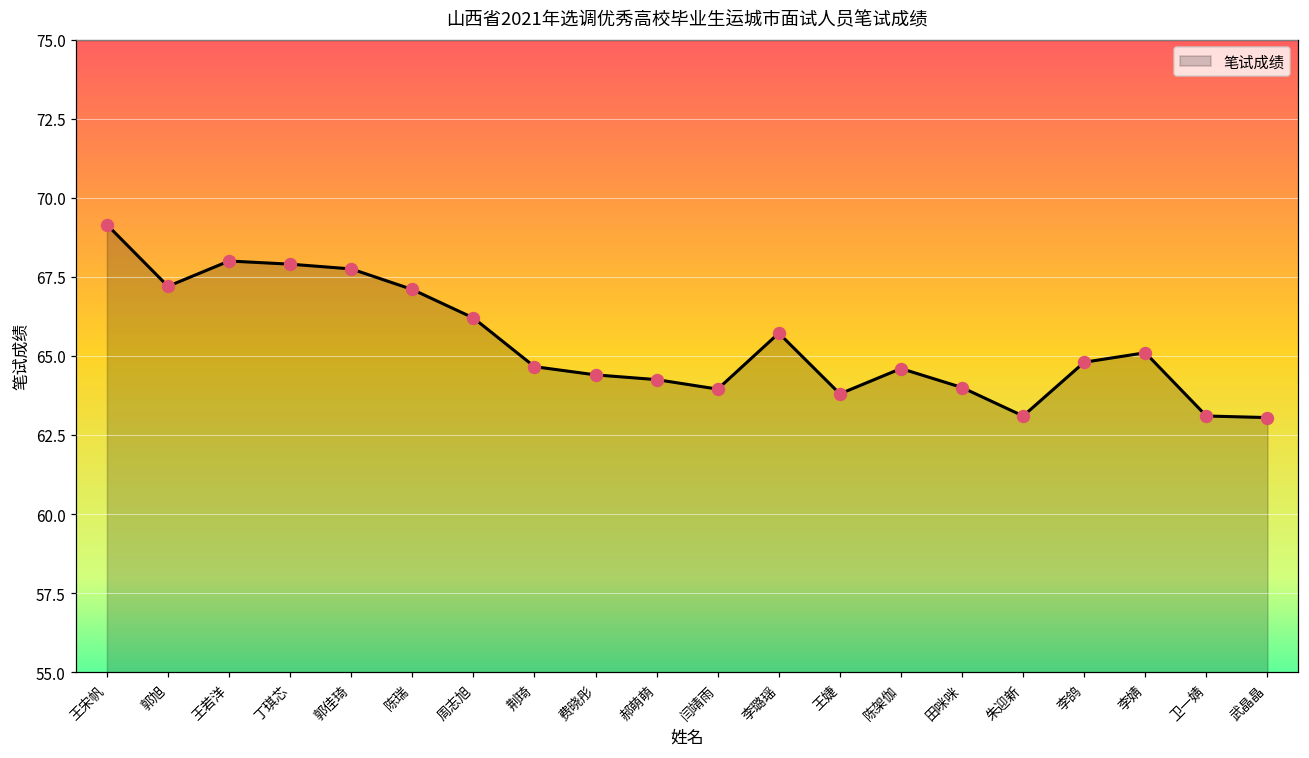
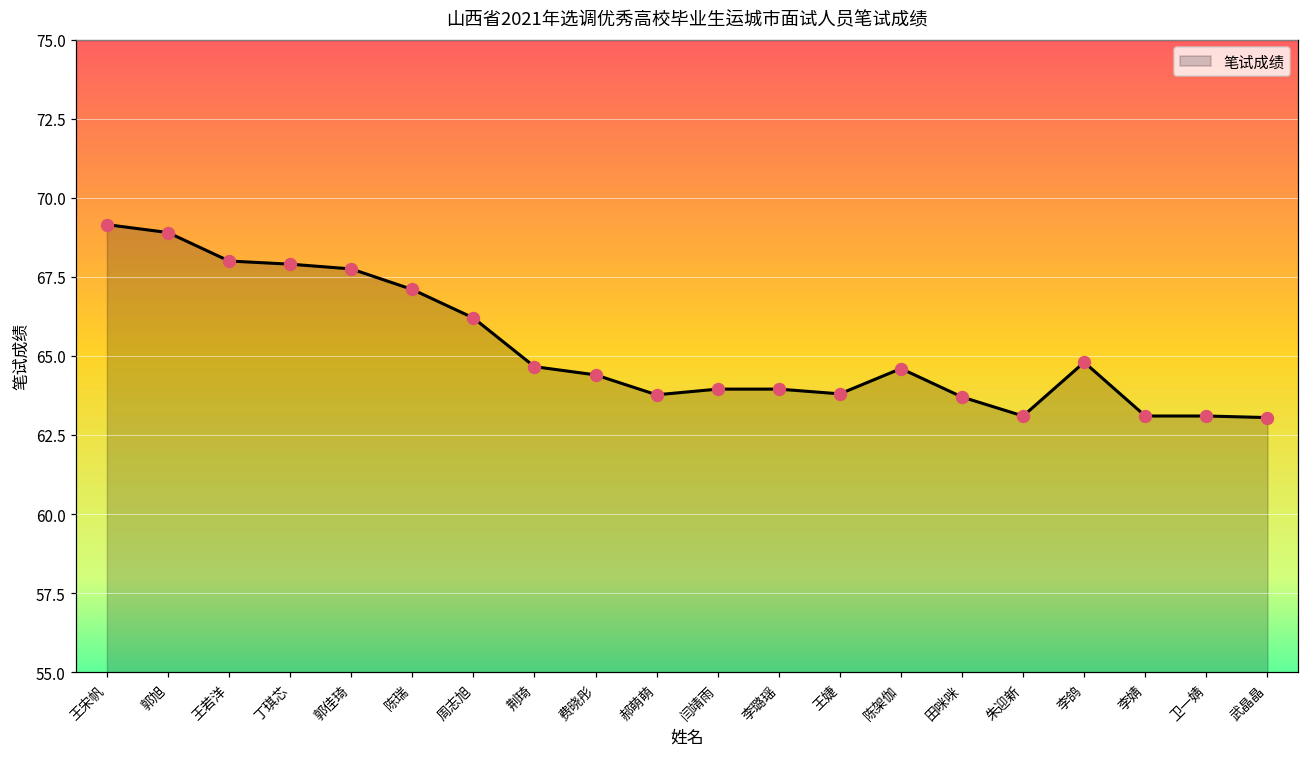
  {
    "王宋帆": 69.2,
-   "郭旭": 67.2,
+   "郭旭": 68.9,
    "王若洋": 68.0,
    "丁琪芯": 67.9,
    "郭佳琦": 67.8,
    "陈瑞": 67.1,
    "周志旭": 66.2,
    "荆琦": 64.7,
    "费晓彤": 64.4,
-   "郝萌萌": 64.3,
+   "郝萌萌": 63.8,
    "闫靖雨": 64.0,
-   "李璐瑶": 65.7,
+   "李璐瑶": 64.0,
    "王婕": 63.8,
    "陈架伽": 64.6,
-   "田咪咪": 64.0,
+   "田咪咪": 63.7,
    "朱迎新": 63.1,
    "李鸽": 64.8,
-   "李婧": 65.1,
+   "李婧": 63.1,
    "卫一婧": 63.1,
    "武晶晶": 63.1
  }
